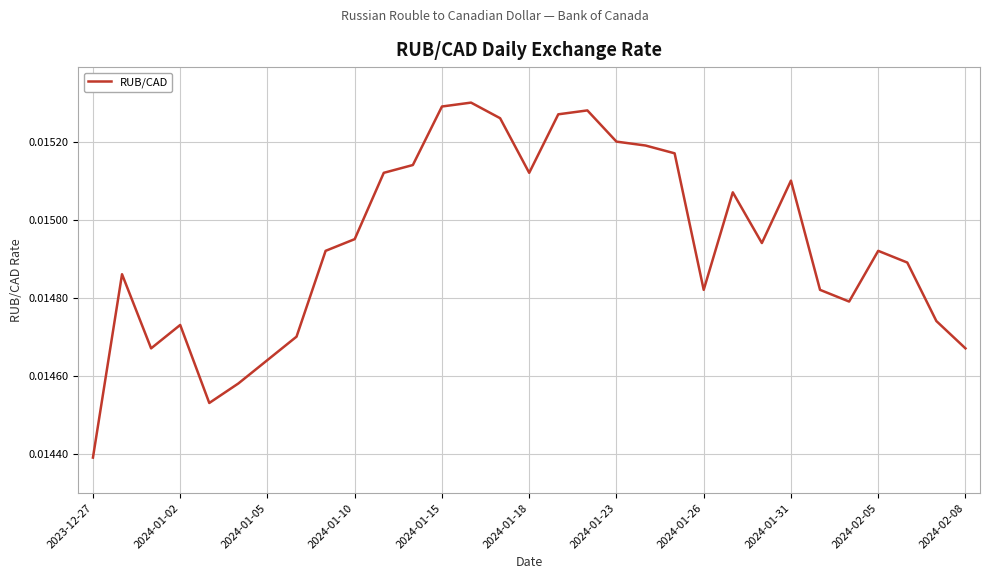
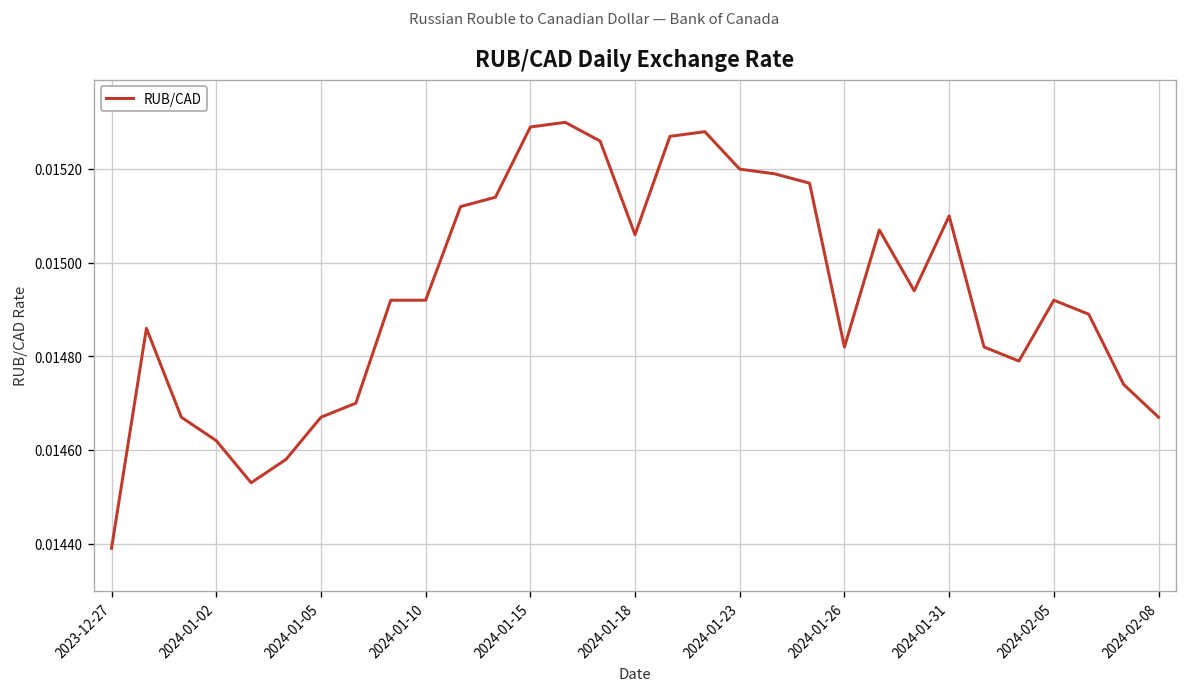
  {
    "2023-12-27": 0.01439,
-   "2024-01-02": 0.01473,
-   "2024-01-05": 0.01464,
-   "2024-01-10": 0.01495,
+   "2024-01-02": 0.01462,
+   "2024-01-05": 0.01467,
+   "2024-01-10": 0.01492,
    "2024-01-15": 0.01529,
-   "2024-01-18": 0.01512,
+   "2024-01-18": 0.01506,
    "2024-01-23": 0.01520,
    "2024-01-26": 0.01482,
    "2024-01-31": 0.01510,
    "2024-02-05": 0.01492,
    "2024-02-08": 0.01467
  }
